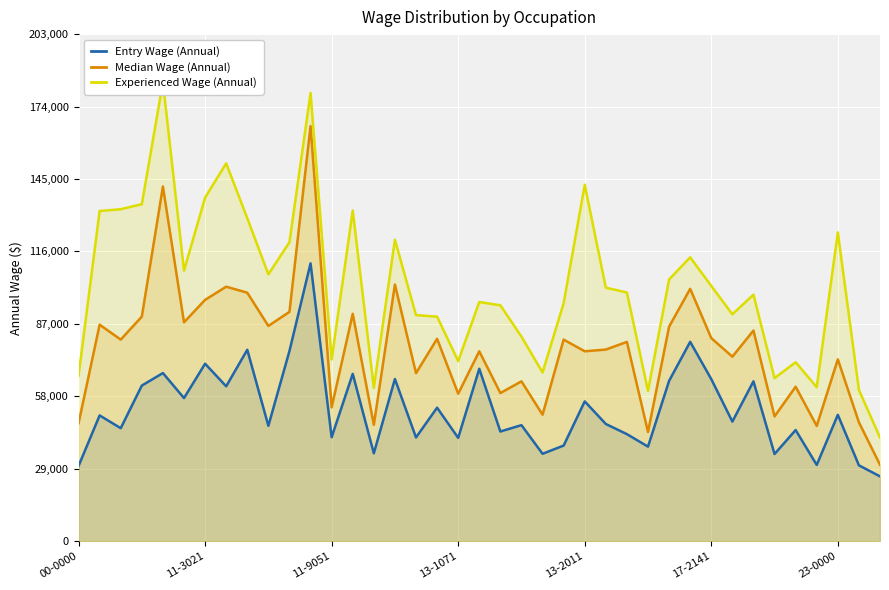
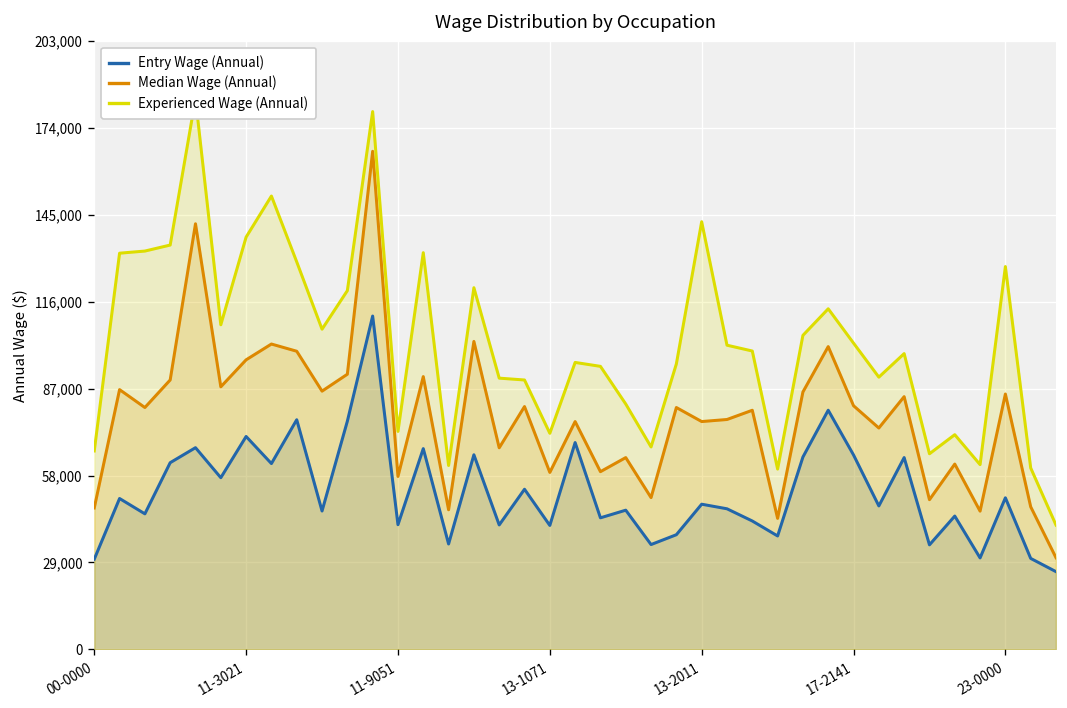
  {
    "Entry Wage (Annual)": {
      "00-0000": "30,000",
      "11-3021": "71,000",
      "11-9051": "42,000",
      "13-1071": "41,000",
-     "13-2011": "56,000",
+     "13-2011": "48,000",
      "17-2141": "65,000",
      "23-0000": "51,000"
    },
    "Median Wage (Annual)": {
      "00-0000": "47,000",
      "11-3021": "97,000",
-     "11-9051": "54,000",
+     "11-9051": "58,000",
      "13-1071": "59,000",
      "13-2011": "76,000",
      "17-2141": "81,000",
-     "23-0000": "73,000"
+     "23-0000": "85,000"
    },
    "Experienced Wage (Annual)": {
      "00-0000": "66,000",
      "11-3021": "138,000",
      "11-9051": "73,000",
      "13-1071": "72,000",
      "13-2011": "143,000",
      "17-2141": "102,000",
-     "23-0000": "124,000"
+     "23-0000": "128,000"
    }
  }
